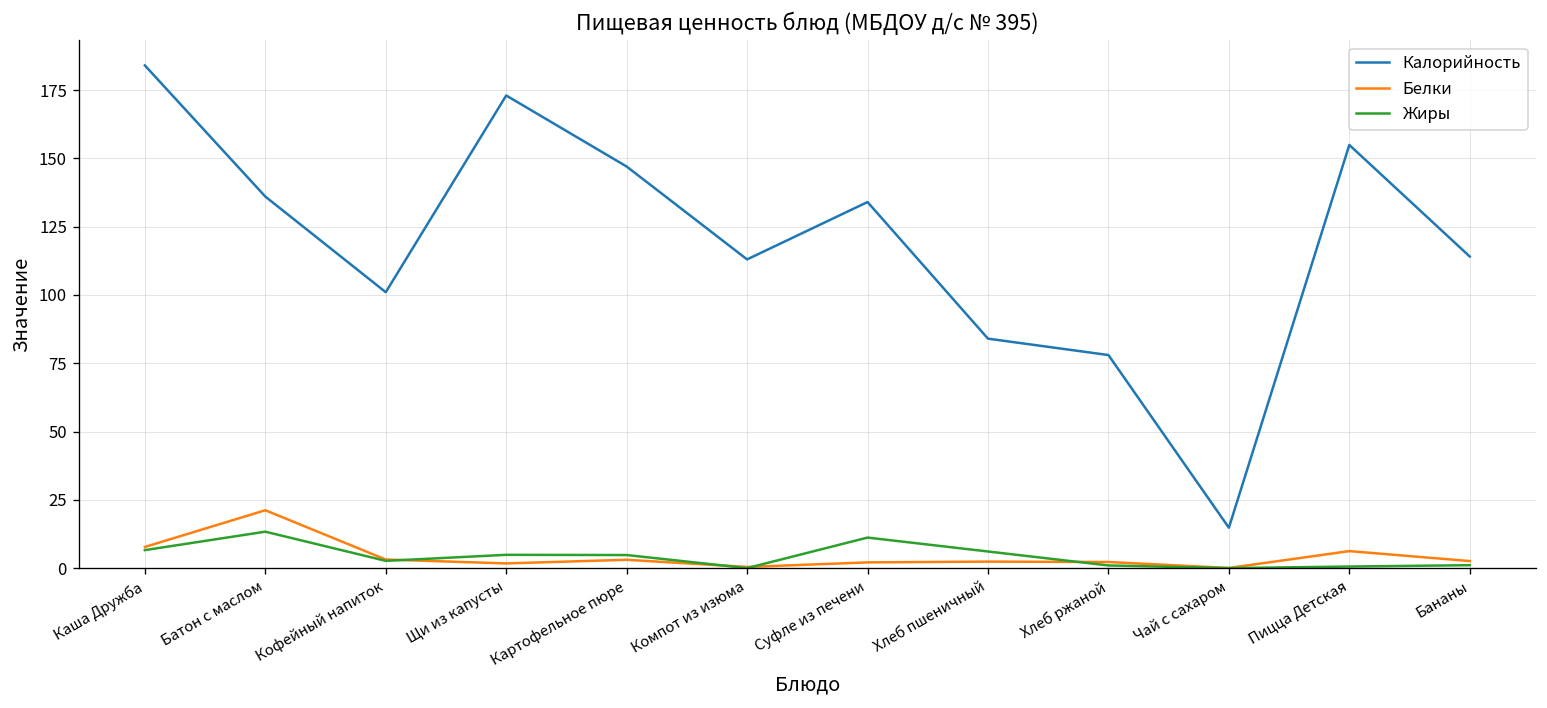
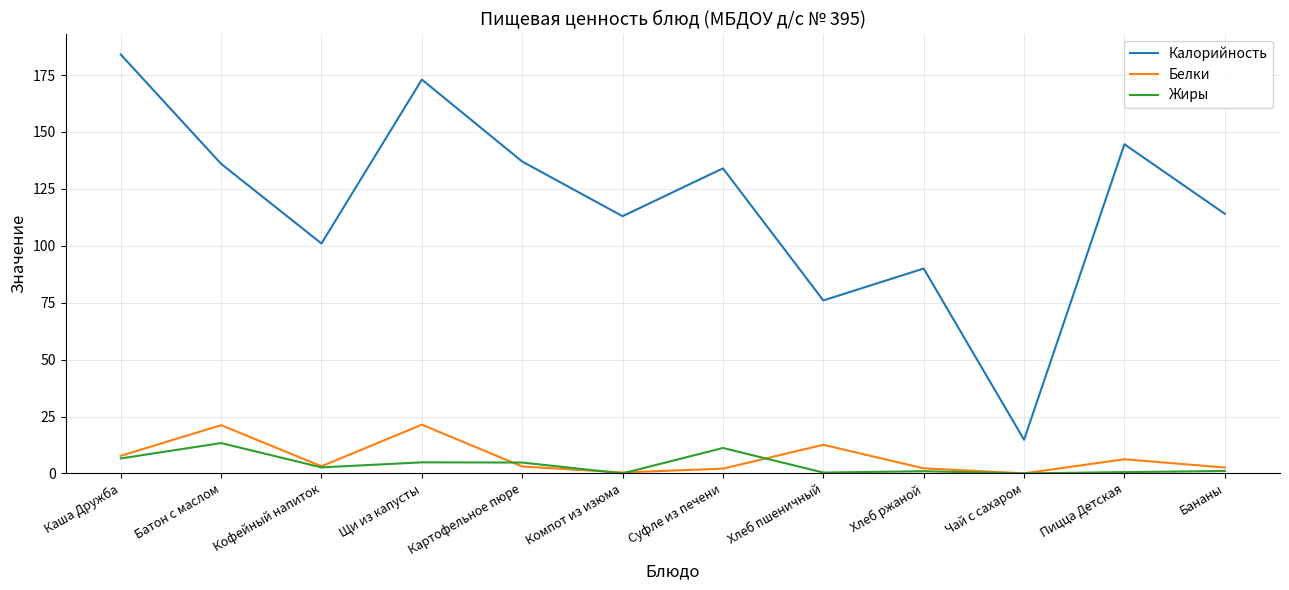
  {
    "Калорийность": {
      "Каша Дружба": 184,
      "Батон с маслом": 136,
      "Кофейный напиток": 101,
      "Щи из капусты": 173,
-     "Картофельное пюре": 147,
+     "Картофельное пюре": 137,
      "Компот из изюма": 113,
      "Суфле из печени": 134,
-     "Хлеб пшеничный": 84,
-     "Хлеб ржаной": 78,
+     "Хлеб пшеничный": 76,
+     "Хлеб ржаной": 90,
      "Чай с сахаром": 15,
-     "Пицца Детская": 155,
+     "Пицца Детская": 145,
      "Бананы": 114
    },
    "Белки": {
      "Каша Дружба": 8,
      "Батон с маслом": 21,
-     "Щи из капусты": 2,
+     "Щи из капусты": 21,
      "Картофельное пюре": 3,
      "Суфле из печени": 2,
-     "Хлеб пшеничный": 2,
+     "Хлеб пшеничный": 13,
      "Хлеб ржаной": 2,
      "Пицца Детская": 6,
      "Бананы": 3
    },
    "Жиры": {
      "Каша Дружба": 7,
      "Батон с маслом": 13,
      "Щи из капусты": 5,
      "Картофельное пюре": 5,
      "Суфле из печени": 11,
-     "Хлеб пшеничный": 6,
+     "Хлеб пшеничный": 0,
      "Хлеб ржаной": 1,
      "Пицца Детская": 1,
      "Бананы": 1
    }
  }
